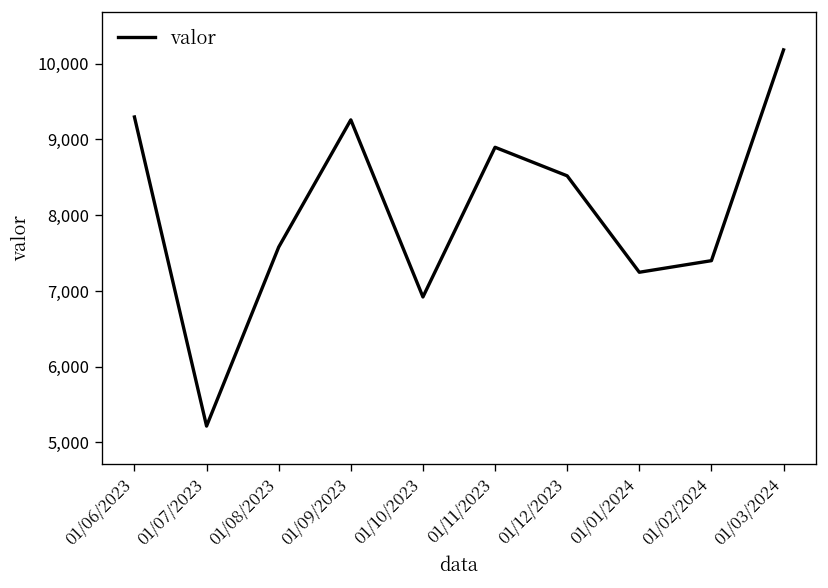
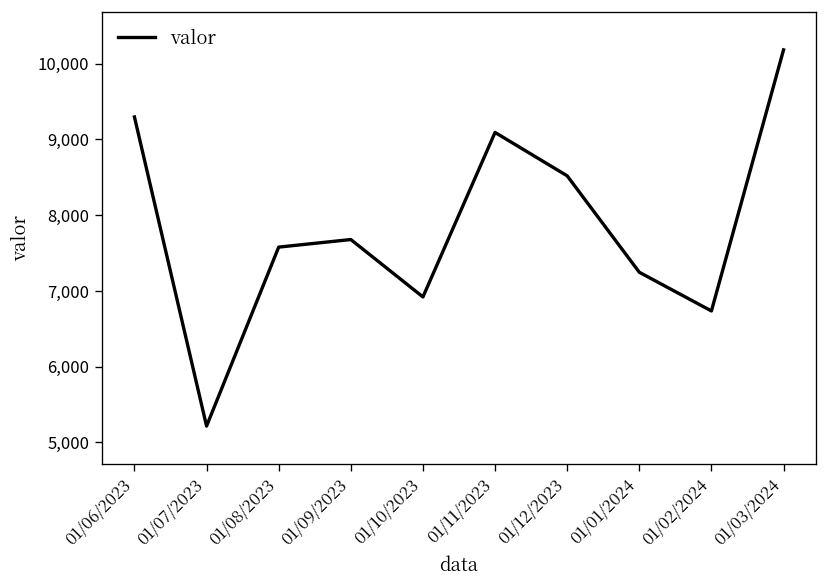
  {
    "01/06/2023": "9,300",
    "01/07/2023": "5,200",
    "01/08/2023": "7,600",
-   "01/09/2023": "9,300",
+   "01/09/2023": "7,700",
    "01/10/2023": "6,900",
-   "01/11/2023": "8,900",
+   "01/11/2023": "9,100",
    "01/12/2023": "8,500",
    "01/01/2024": "7,200",
-   "01/02/2024": "7,400",
+   "01/02/2024": "6,700",
    "01/03/2024": "10,200"
  }
